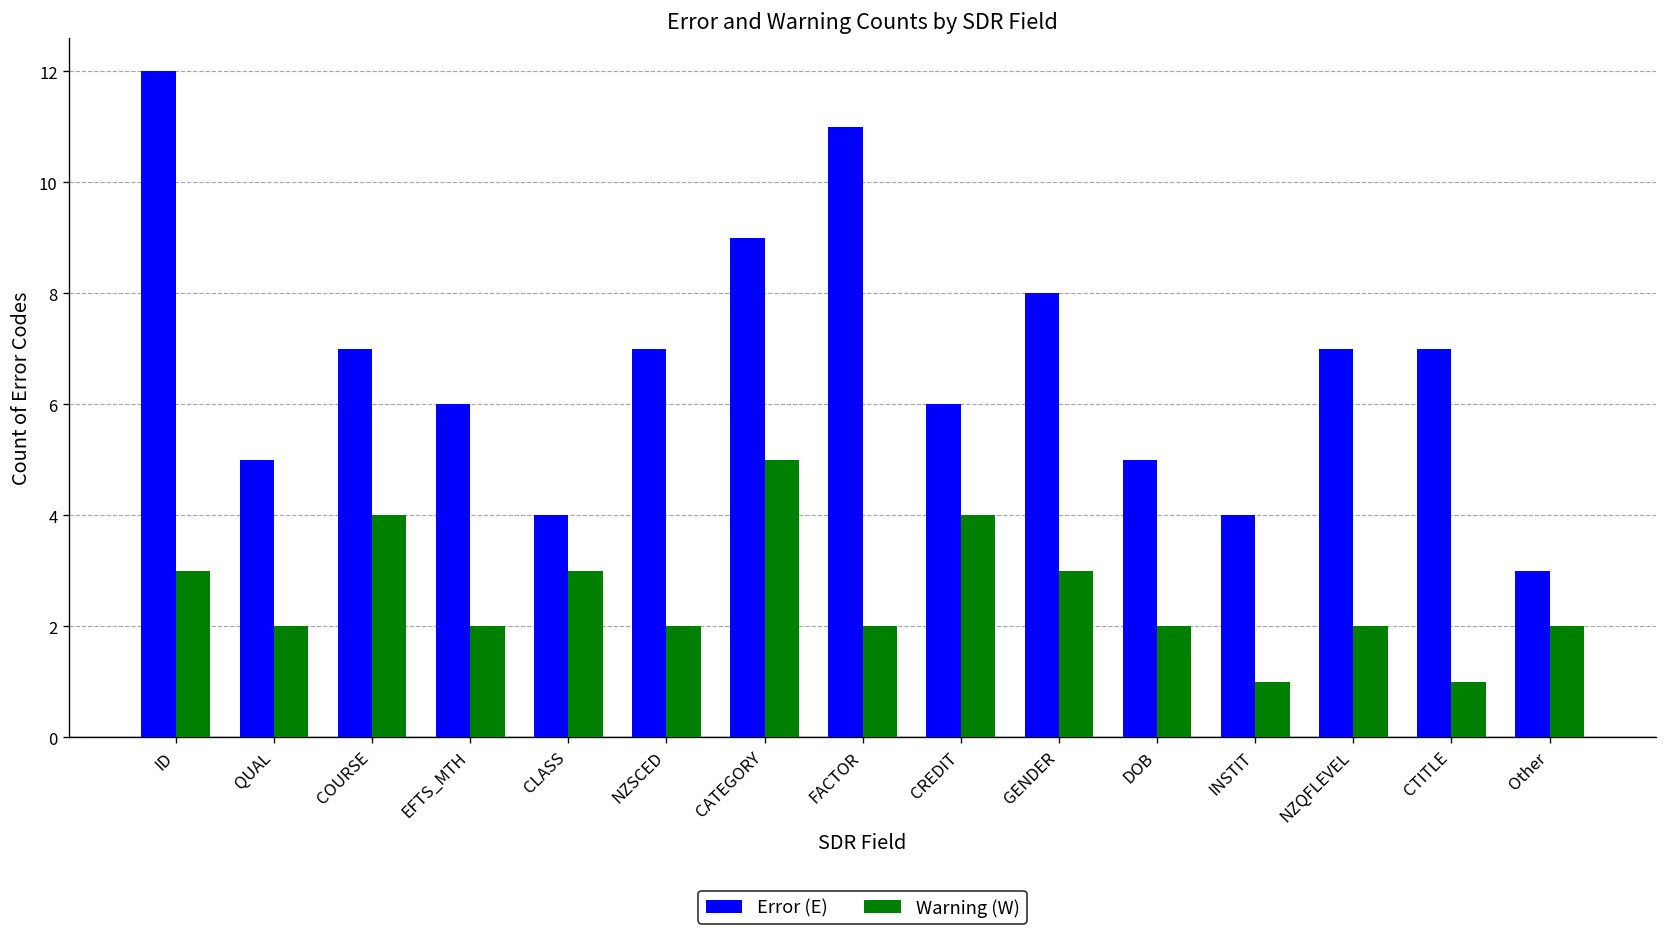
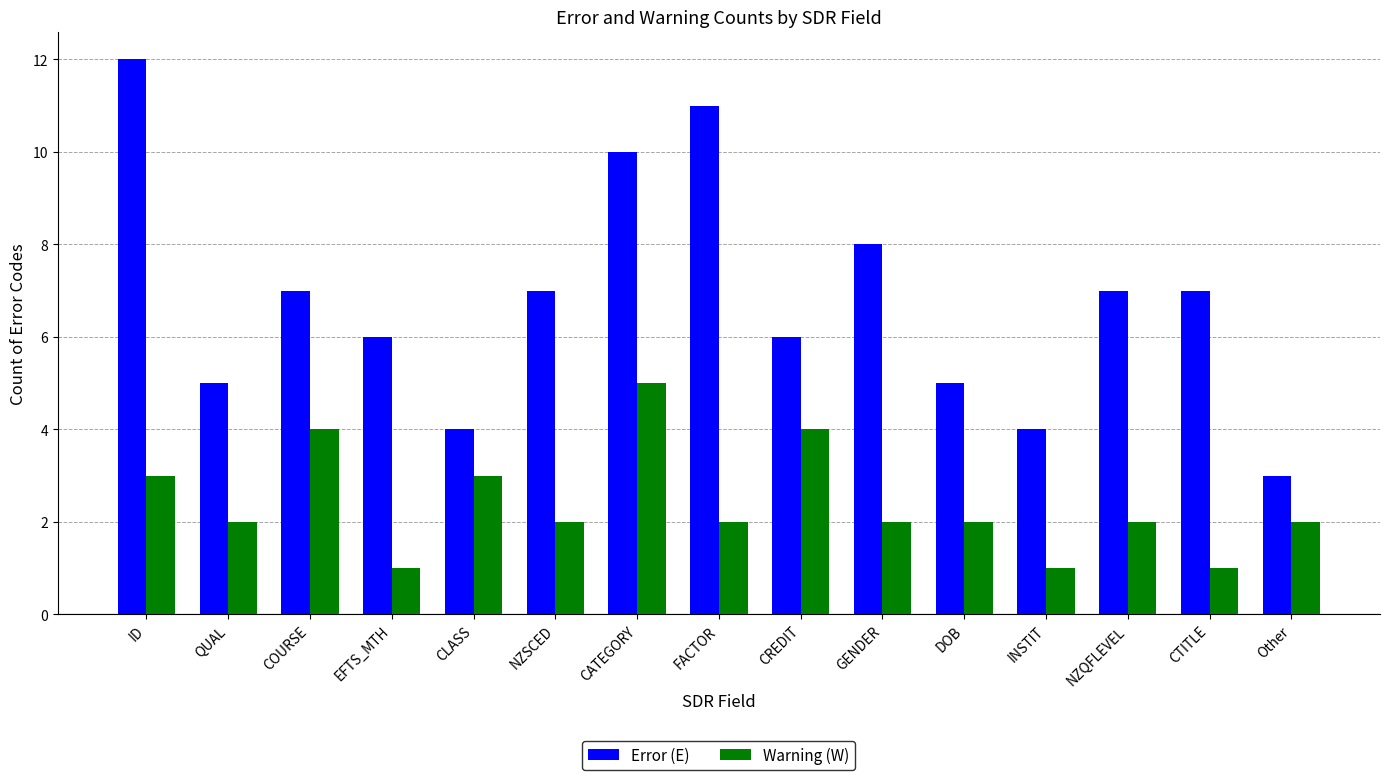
  {
    "Error (E)": {
      "ID": 12,
      "QUAL": 5,
      "COURSE": 7,
      "EFTS_MTH": 6,
      "CLASS": 4,
      "NZSCED": 7,
-     "CATEGORY": 9,
+     "CATEGORY": 10,
      "FACTOR": 11,
      "CREDIT": 6,
      "GENDER": 8,
      "DOB": 5,
      "INSTIT": 4,
      "NZQFLEVEL": 7,
      "CTITLE": 7,
      "Other": 3
    },
    "Warning (W)": {
      "ID": 3,
      "QUAL": 2,
      "COURSE": 4,
-     "EFTS_MTH": 2,
+     "EFTS_MTH": 1,
      "CLASS": 3,
      "NZSCED": 2,
      "CATEGORY": 5,
      "FACTOR": 2,
      "CREDIT": 4,
-     "GENDER": 3,
+     "GENDER": 2,
      "DOB": 2,
      "INSTIT": 1,
      "NZQFLEVEL": 2,
      "CTITLE": 1,
      "Other": 2
    }
  }
